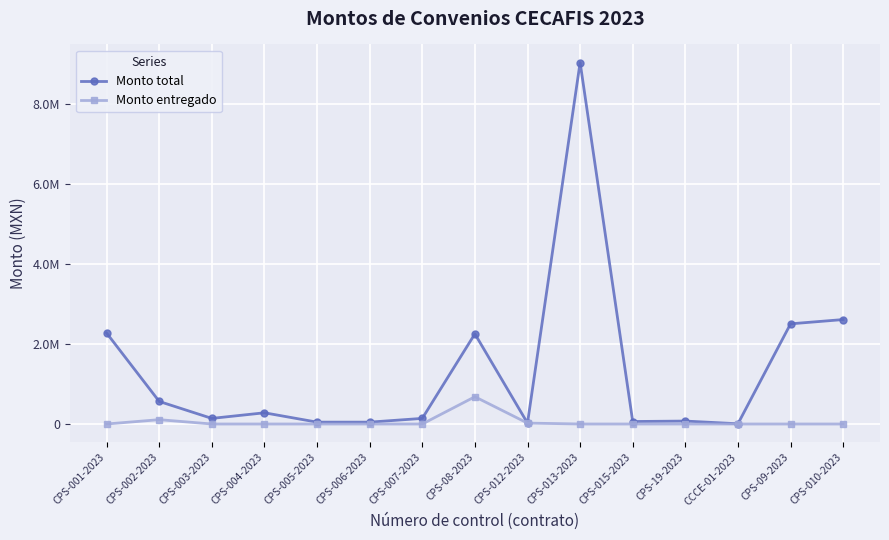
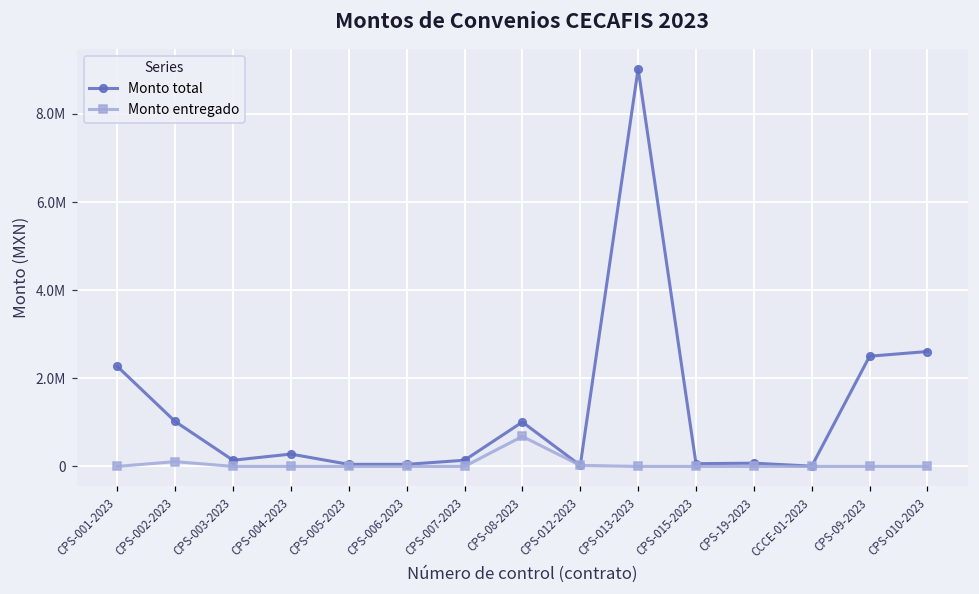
  {
    "Monto total": {
      "CPS-001-2023": 2300000,
-     "CPS-002-2023": 600000,
+     "CPS-002-2023": 1000000,
      "CPS-003-2023": 100000,
      "CPS-004-2023": 300000,
      "CPS-007-2023": 100000,
-     "CPS-08-2023": 2300000,
+     "CPS-08-2023": 1000000,
      "CPS-013-2023": 9000000,
      "CPS-19-2023": 100000,
      "CPS-09-2023": 2500000,
      "CPS-010-2023": 2600000
    },
    "Monto entregado": {
      "CPS-001-2023": 0,
      "CPS-002-2023": 100000,
      "CPS-003-2023": 0,
      "CPS-004-2023": 0,
      "CPS-007-2023": 0,
      "CPS-08-2023": 700000,
      "CPS-013-2023": 0,
      "CPS-19-2023": 0,
      "CPS-09-2023": 0,
      "CPS-010-2023": 0
    }
  }
